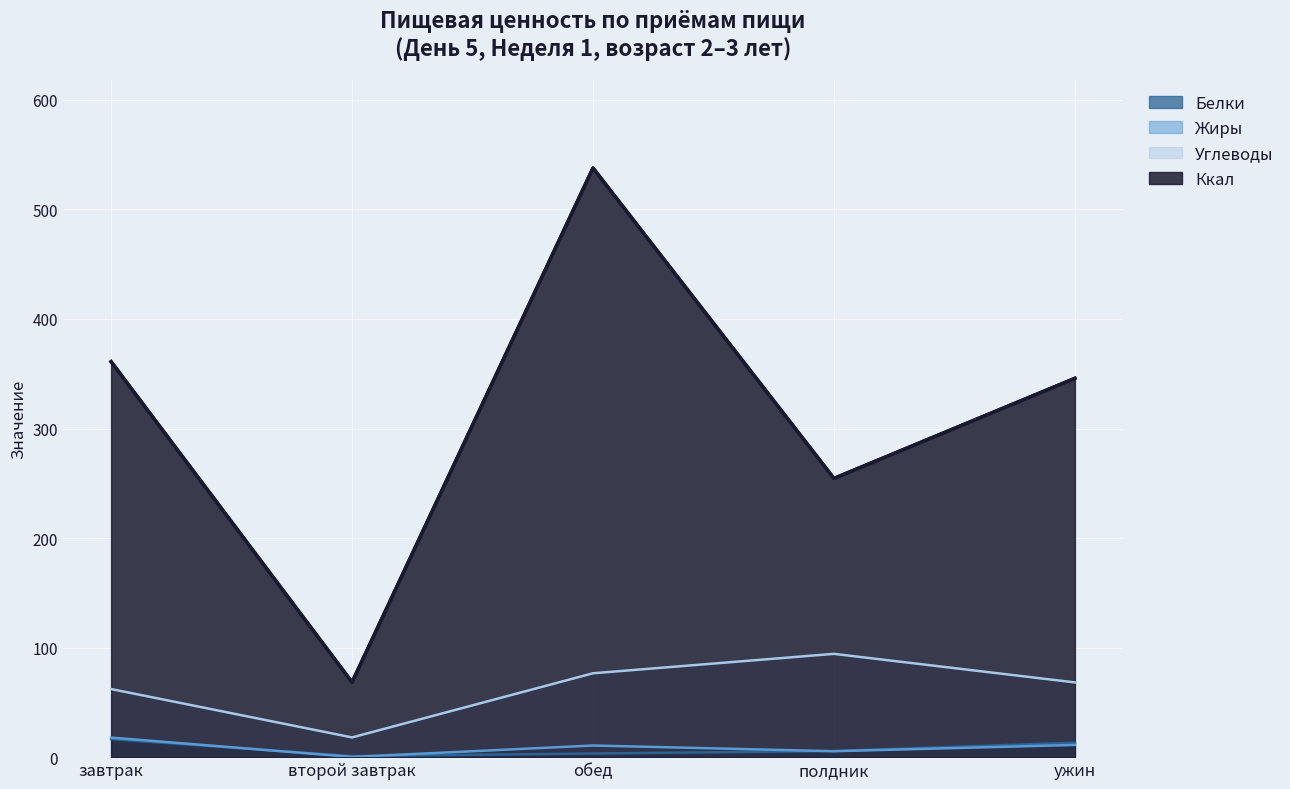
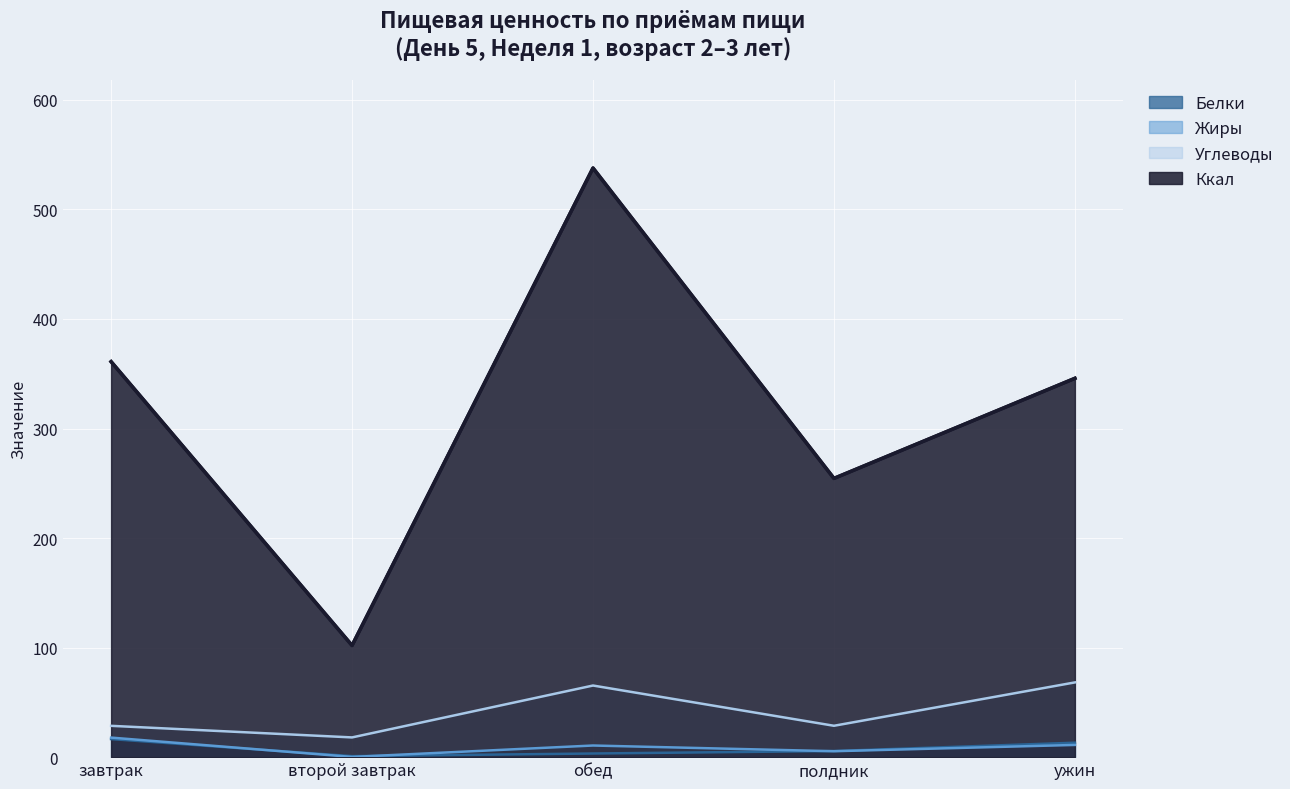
  {
    "Белки": {
      "обед": 3
    },
    "Жиры": {
      "обед": 11
    },
    "Углеводы": {
-     "завтрак": 62,
+     "завтрак": 29,
      "второй завтрак": 18,
-     "обед": 77,
-     "полдник": 94,
+     "обед": 65,
+     "полдник": 29,
      "ужин": 68
    },
    "Ккал": {
      "завтрак": 361,
-     "второй завтрак": 68,
+     "второй завтрак": 102,
      "обед": 538,
      "полдник": 254,
      "ужин": 346
    }
  }
